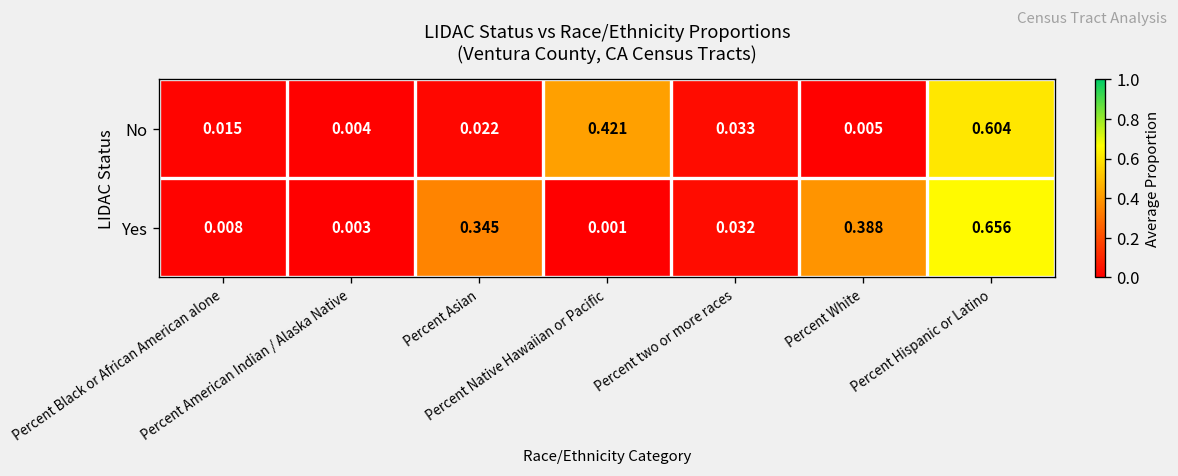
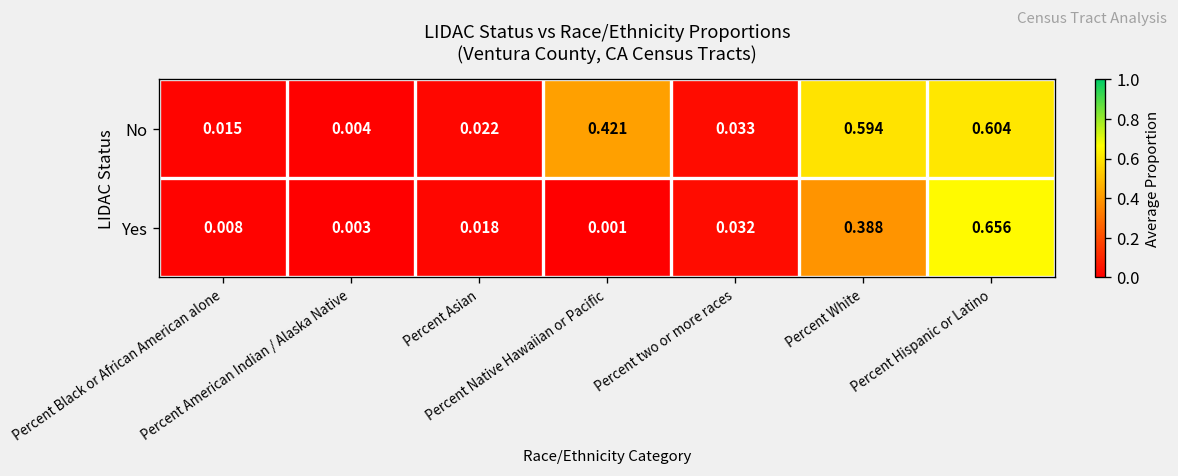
  {
    "No": {
      "Percent Black or African American alone": 0.015,
      "Percent American Indian / Alaska Native": 0.004,
      "Percent Asian": 0.022,
      "Percent Native Hawaiian or Pacific": 0.421,
      "Percent two or more races": 0.033,
-     "Percent White": 0.005,
+     "Percent White": 0.594,
      "Percent Hispanic or Latino": 0.604
    },
    "Yes": {
      "Percent Black or African American alone": 0.008,
      "Percent American Indian / Alaska Native": 0.003,
-     "Percent Asian": 0.345,
+     "Percent Asian": 0.018,
      "Percent Native Hawaiian or Pacific": 0.001,
      "Percent two or more races": 0.032,
      "Percent White": 0.388,
      "Percent Hispanic or Latino": 0.656
    }
  }
